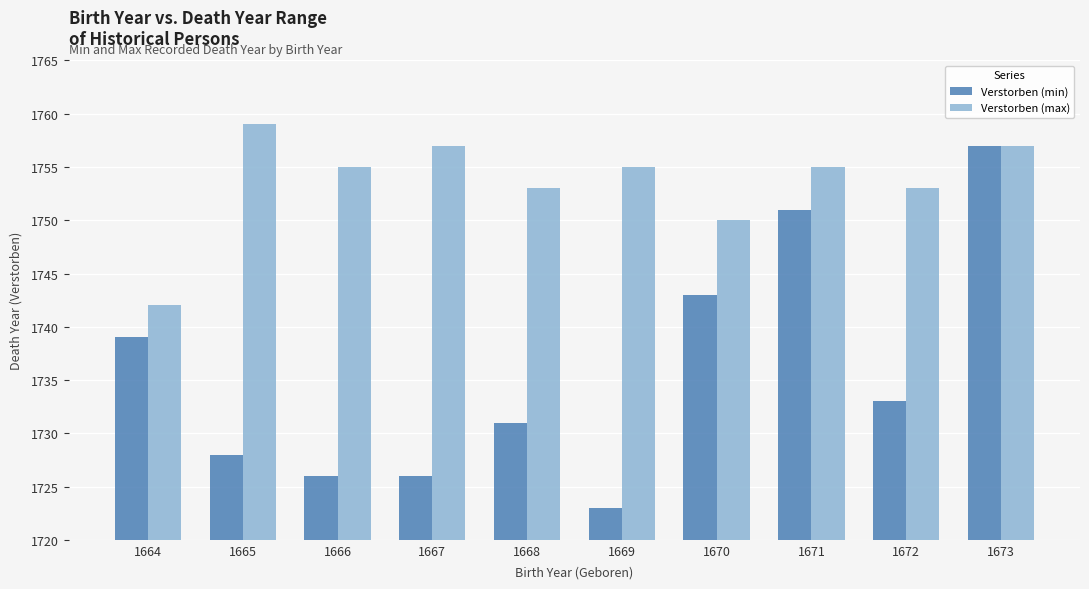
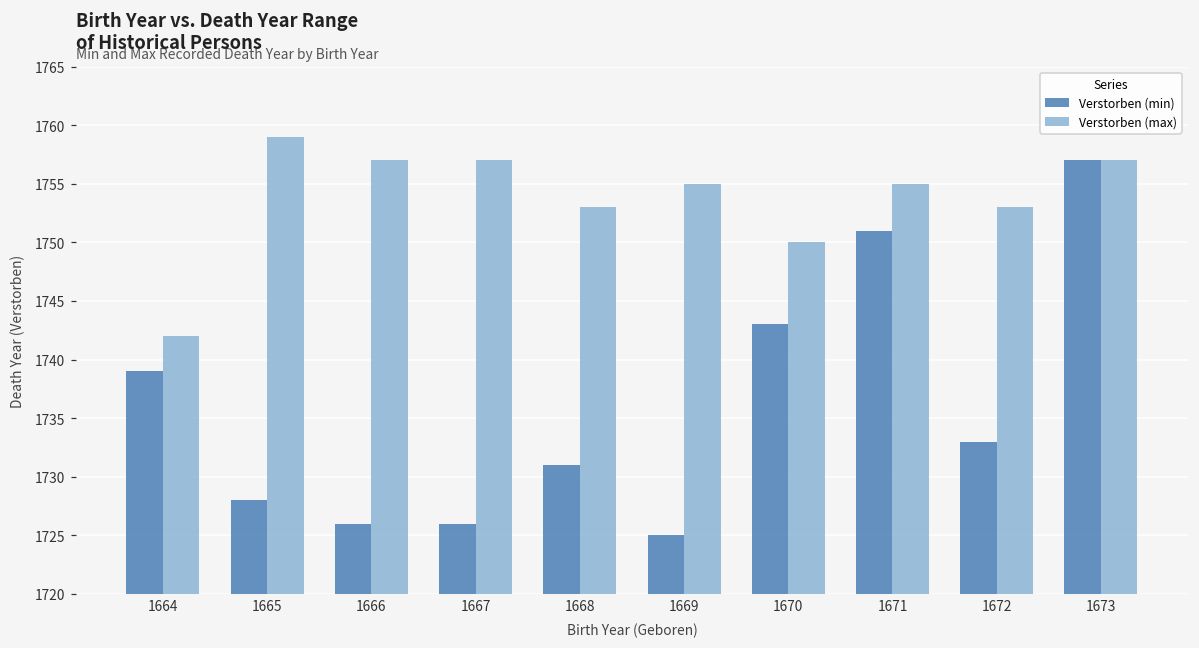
  {
    "Verstorben (min)": {
      "1664": 1739,
      "1665": 1728,
      "1666": 1726,
      "1667": 1726,
      "1668": 1731,
-     "1669": 1723,
+     "1669": 1725,
      "1670": 1743,
      "1671": 1751,
      "1672": 1733,
      "1673": 1757
    },
    "Verstorben (max)": {
      "1664": 1742,
      "1665": 1759,
-     "1666": 1755,
+     "1666": 1757,
      "1667": 1757,
      "1668": 1753,
      "1669": 1755,
      "1670": 1750,
      "1671": 1755,
      "1672": 1753,
      "1673": 1757
    }
  }
